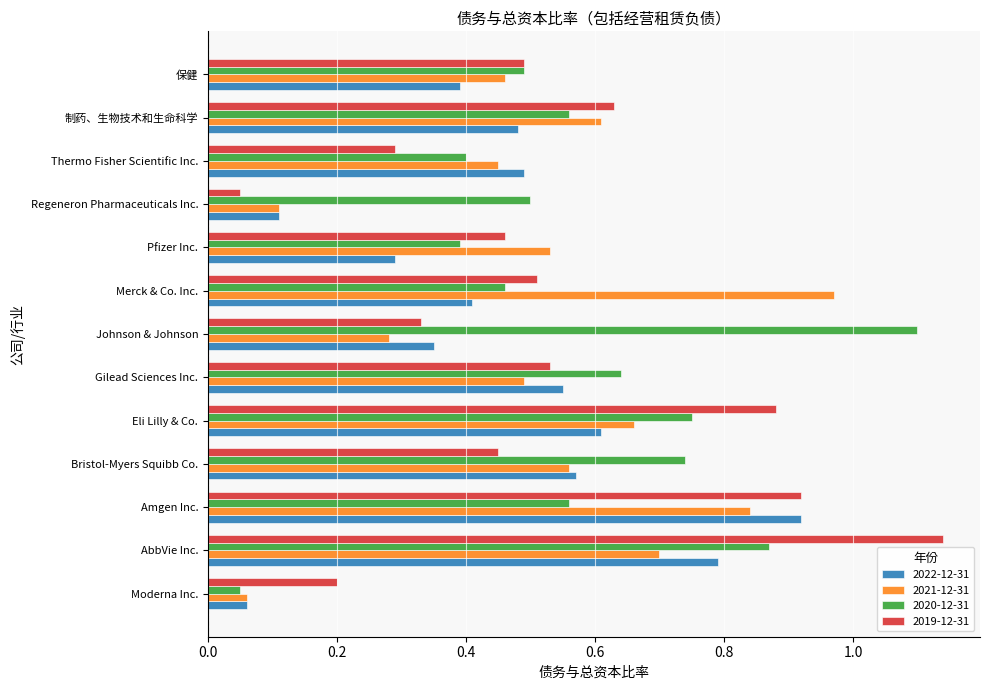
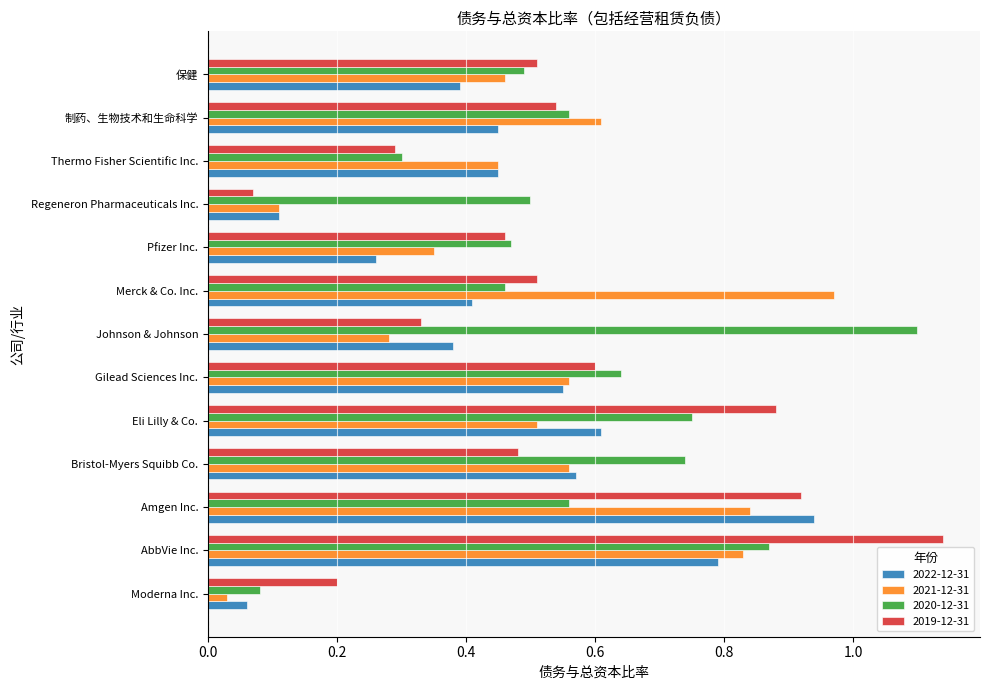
  {
    "2022-12-31": {
      "保健": 0.39,
-     "制药、生物技术和生命科学": 0.48,
-     "Thermo Fisher Scientific Inc.": 0.49,
+     "制药、生物技术和生命科学": 0.45,
+     "Thermo Fisher Scientific Inc.": 0.45,
      "Regeneron Pharmaceuticals Inc.": 0.11,
-     "Pfizer Inc.": 0.29,
+     "Pfizer Inc.": 0.26,
      "Merck & Co. Inc.": 0.41,
-     "Johnson & Johnson": 0.35,
+     "Johnson & Johnson": 0.38,
      "Gilead Sciences Inc.": 0.55,
      "Eli Lilly & Co.": 0.61,
      "Bristol-Myers Squibb Co.": 0.57,
-     "Amgen Inc.": 0.92,
+     "Amgen Inc.": 0.94,
      "AbbVie Inc.": 0.79,
      "Moderna Inc.": 0.06
    },
    "2021-12-31": {
      "保健": 0.46,
      "制药、生物技术和生命科学": 0.61,
      "Thermo Fisher Scientific Inc.": 0.45,
      "Regeneron Pharmaceuticals Inc.": 0.11,
-     "Pfizer Inc.": 0.53,
+     "Pfizer Inc.": 0.35,
      "Merck & Co. Inc.": 0.97,
      "Johnson & Johnson": 0.28,
-     "Gilead Sciences Inc.": 0.49,
-     "Eli Lilly & Co.": 0.66,
+     "Gilead Sciences Inc.": 0.56,
+     "Eli Lilly & Co.": 0.51,
      "Bristol-Myers Squibb Co.": 0.56,
      "Amgen Inc.": 0.84,
-     "AbbVie Inc.": 0.70,
-     "Moderna Inc.": 0.06
+     "AbbVie Inc.": 0.83,
+     "Moderna Inc.": 0.03
    },
    "2020-12-31": {
      "保健": 0.49,
      "制药、生物技术和生命科学": 0.56,
-     "Thermo Fisher Scientific Inc.": 0.4,
+     "Thermo Fisher Scientific Inc.": 0.3,
      "Regeneron Pharmaceuticals Inc.": 0.50,
-     "Pfizer Inc.": 0.39,
+     "Pfizer Inc.": 0.47,
      "Merck & Co. Inc.": 0.46,
      "Johnson & Johnson": 1.10,
      "Gilead Sciences Inc.": 0.64,
      "Eli Lilly & Co.": 0.75,
      "Bristol-Myers Squibb Co.": 0.74,
      "Amgen Inc.": 0.56,
      "AbbVie Inc.": 0.87,
-     "Moderna Inc.": 0.05
+     "Moderna Inc.": 0.08
    },
    "2019-12-31": {
-     "保健": 0.49,
-     "制药、生物技术和生命科学": 0.63,
+     "保健": 0.51,
+     "制药、生物技术和生命科学": 0.54,
      "Thermo Fisher Scientific Inc.": 0.29,
-     "Regeneron Pharmaceuticals Inc.": 0.05,
+     "Regeneron Pharmaceuticals Inc.": 0.07,
      "Pfizer Inc.": 0.46,
      "Merck & Co. Inc.": 0.51,
      "Johnson & Johnson": 0.33,
-     "Gilead Sciences Inc.": 0.53,
+     "Gilead Sciences Inc.": 0.60,
      "Eli Lilly & Co.": 0.88,
-     "Bristol-Myers Squibb Co.": 0.45,
+     "Bristol-Myers Squibb Co.": 0.48,
      "Amgen Inc.": 0.92,
      "AbbVie Inc.": 1.14,
      "Moderna Inc.": 0.20
    }
  }
